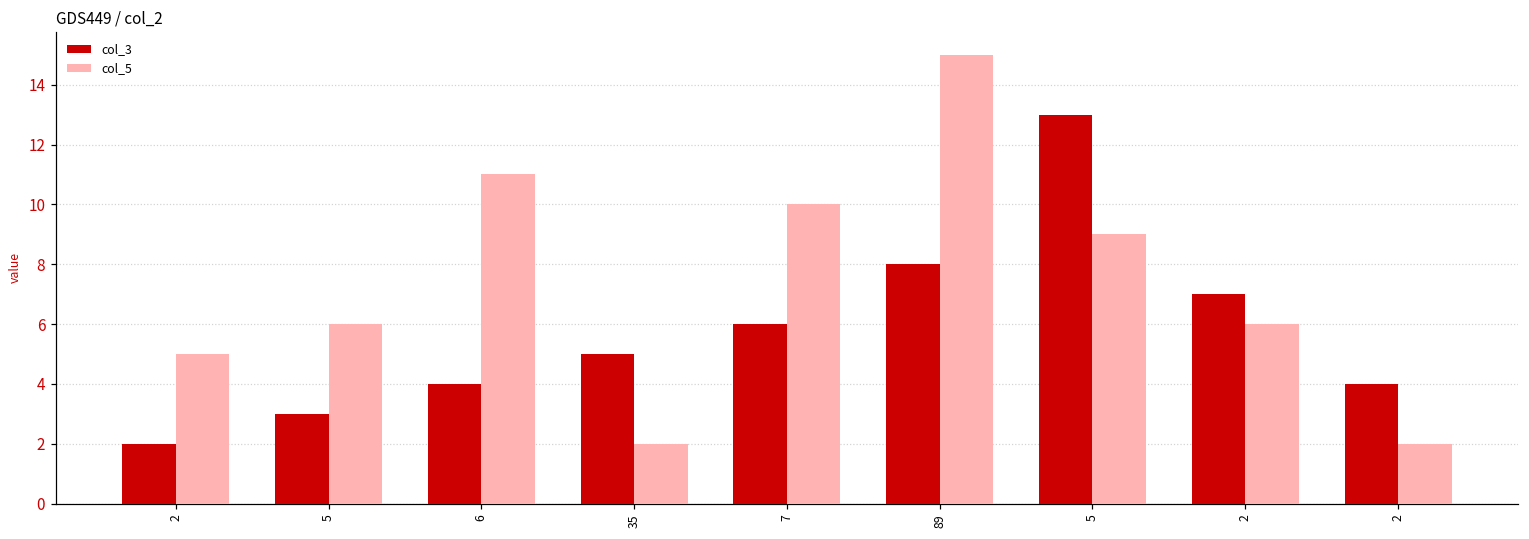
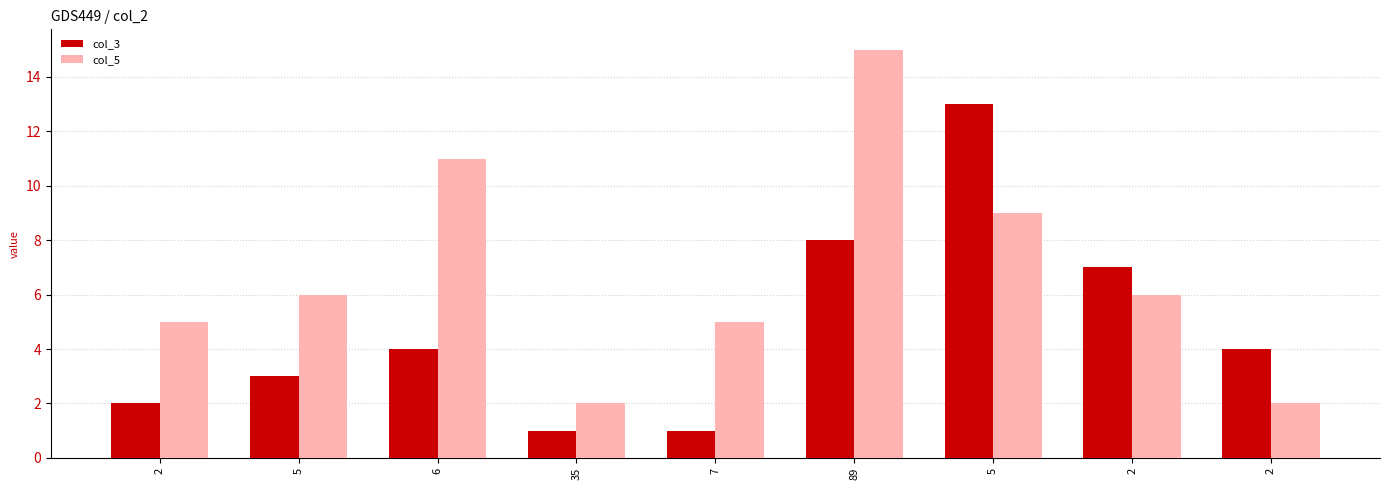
  {
    "col_3": {
      "6": 4,
-     "35": 5,
-     "7": 6,
+     "35": 1,
+     "7": 1,
      "89": 8
    },
    "col_5": {
      "6": 11,
      "35": 2,
-     "7": 10,
+     "7": 5,
      "89": 15
    }
  }
